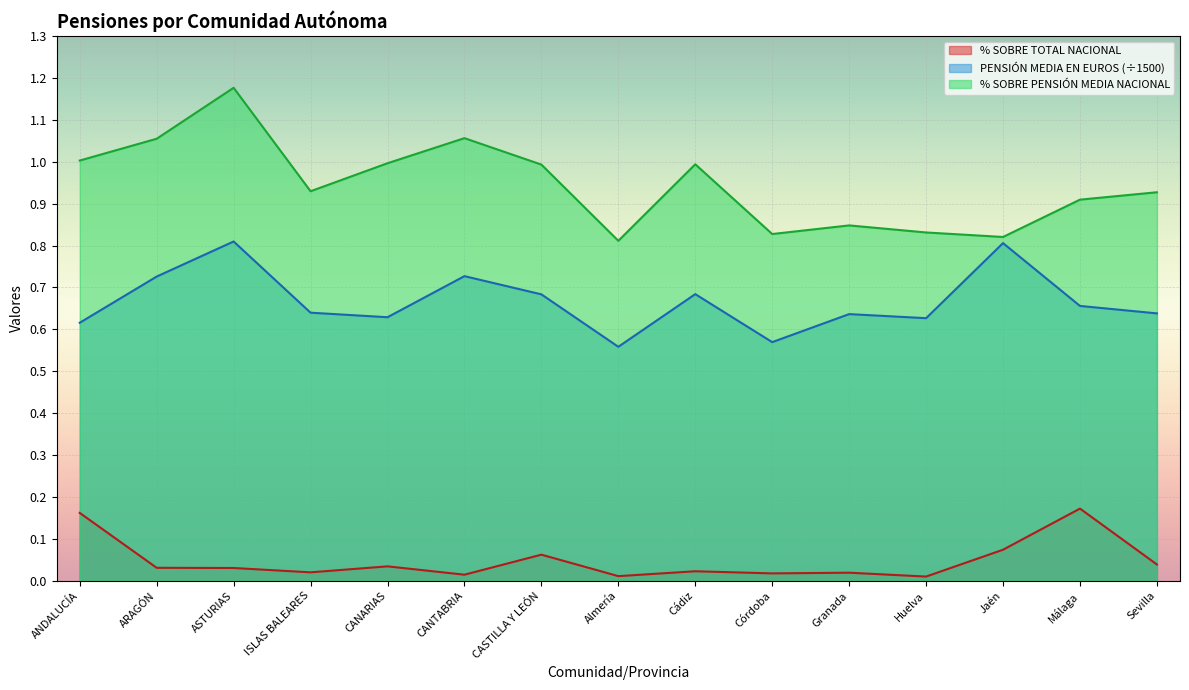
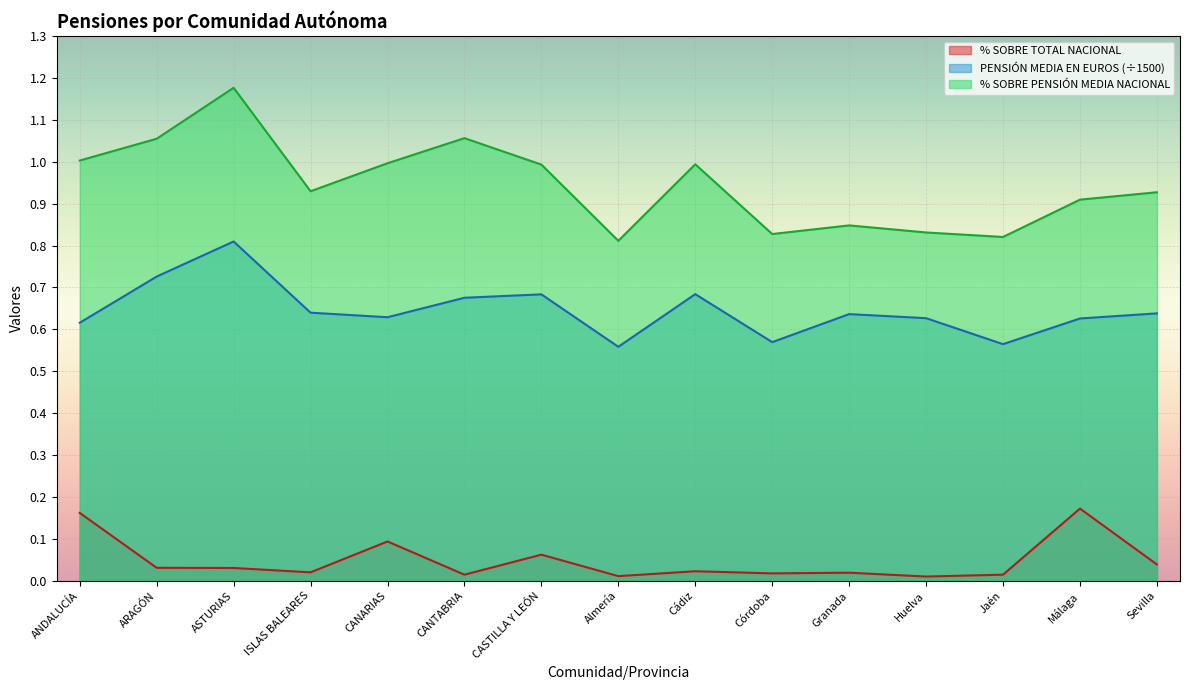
  {
    "% SOBRE TOTAL NACIONAL": {
      "ANDALUCÍA": 0.16,
      "ARAGÓN": 0.03,
      "ASTURIAS": 0.03,
      "ISLAS BALEARES": 0.02,
-     "CANARIAS": 0.03,
+     "CANARIAS": 0.09,
      "CANTABRIA": 0.01,
      "CASTILLA Y LEÓN": 0.06,
      "Almería": 0.01,
      "Cádiz": 0.02,
      "Córdoba": 0.02,
      "Granada": 0.02,
      "Huelva": 0.01,
-     "Jaén": 0.07,
+     "Jaén": 0.01,
      "Málaga": 0.17,
      "Sevilla": 0.04
    },
    "PENSIÓN MEDIA EN EUROS (÷1500)": {
      "ANDALUCÍA": 0.62,
      "ARAGÓN": 0.73,
      "ASTURIAS": 0.81,
      "ISLAS BALEARES": 0.64,
      "CANARIAS": 0.63,
-     "CANTABRIA": 0.73,
+     "CANTABRIA": 0.68,
      "CASTILLA Y LEÓN": 0.68,
      "Almería": 0.56,
      "Cádiz": 0.68,
      "Córdoba": 0.57,
      "Granada": 0.64,
      "Huelva": 0.63,
-     "Jaén": 0.81,
-     "Málaga": 0.66,
+     "Jaén": 0.56,
+     "Málaga": 0.63,
      "Sevilla": 0.64
    },
    "% SOBRE PENSIÓN MEDIA NACIONAL": {
      "ANDALUCÍA": 1.00,
      "ARAGÓN": 1.05,
      "ASTURIAS": 1.18,
      "ISLAS BALEARES": 0.93,
      "CANARIAS": 1.00,
      "CANTABRIA": 1.06,
      "CASTILLA Y LEÓN": 0.99,
      "Almería": 0.81,
      "Cádiz": 0.99,
      "Córdoba": 0.83,
      "Granada": 0.85,
      "Huelva": 0.83,
      "Jaén": 0.82,
      "Málaga": 0.91,
      "Sevilla": 0.93
    }
  }
